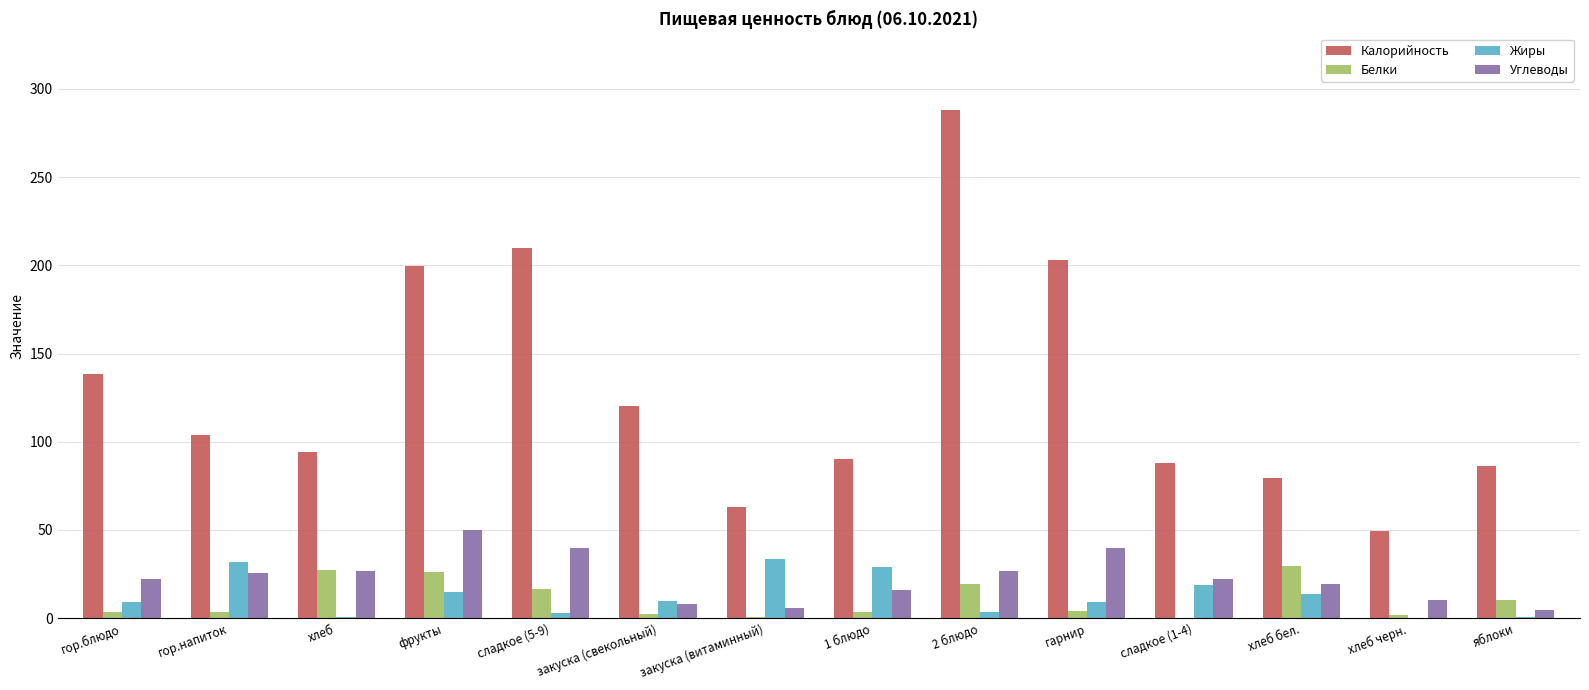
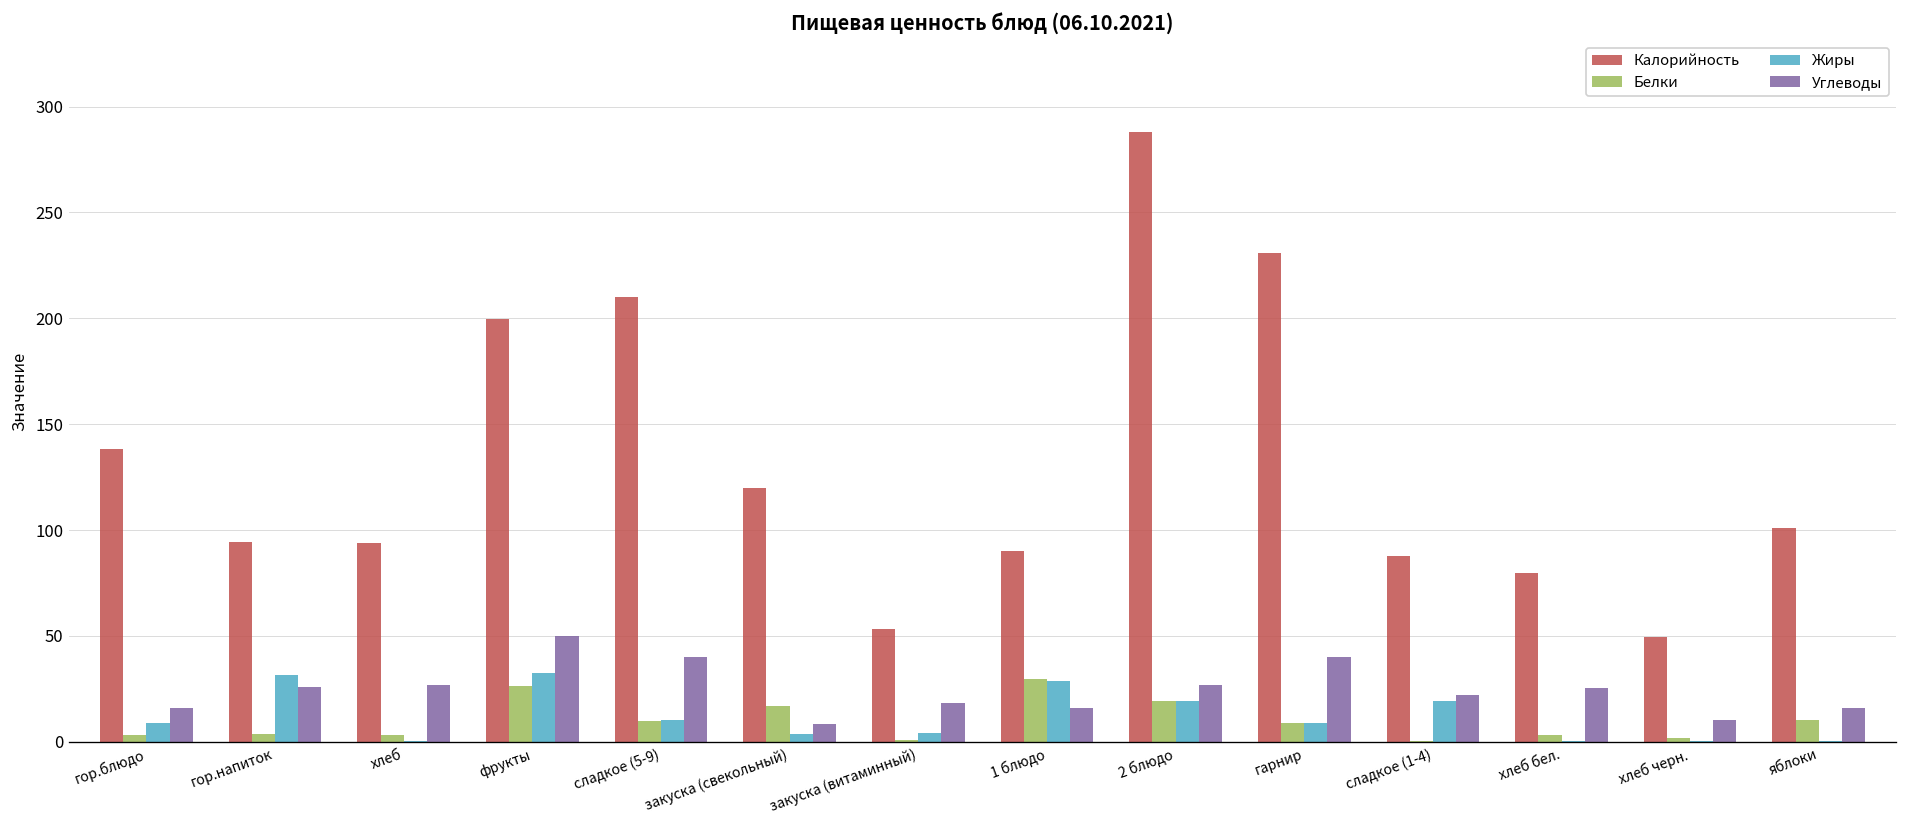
  {
    "Калорийность": {
      "гор.блюдо": 138,
-     "гор.напиток": 104,
+     "гор.напиток": 94,
      "хлеб": 94,
      "фрукты": 200,
      "сладкое (5-9)": 210,
      "закуска (свекольный)": 120,
-     "закуска (витаминный)": 63,
+     "закуска (витаминный)": 53,
      "1 блюдо": 90,
      "2 блюдо": 288,
-     "гарнир": 203,
+     "гарнир": 231,
      "сладкое (1-4)": 88,
      "хлеб бел.": 80,
      "хлеб черн.": 50,
-     "яблоки": 86
+     "яблоки": 101
    },
    "Белки": {
      "гор.блюдо": 3,
      "гор.напиток": 4,
-     "хлеб": 28,
+     "хлеб": 3,
      "фрукты": 26,
-     "сладкое (5-9)": 17,
-     "закуска (свекольный)": 3,
-     "1 блюдо": 3,
+     "сладкое (5-9)": 10,
+     "закуска (свекольный)": 17,
+     "1 блюдо": 29,
      "2 блюдо": 19,
-     "гарнир": 4,
-     "хлеб бел.": 29,
+     "гарнир": 9,
+     "хлеб бел.": 3,
      "хлеб черн.": 2,
      "яблоки": 10
    },
    "Жиры": {
      "гор.блюдо": 9,
      "гор.напиток": 32,
-     "фрукты": 15,
-     "сладкое (5-9)": 3,
-     "закуска (свекольный)": 10,
-     "закуска (витаминный)": 33,
+     "фрукты": 33,
+     "сладкое (5-9)": 10,
+     "закуска (свекольный)": 4,
+     "закуска (витаминный)": 4,
      "1 блюдо": 29,
-     "2 блюдо": 3,
+     "2 блюдо": 20,
      "гарнир": 9,
      "сладкое (1-4)": 19,
-     "хлеб бел.": 14
+     "хлеб бел.": 0
    },
    "Углеводы": {
-     "гор.блюдо": 22,
+     "гор.блюдо": 16,
      "гор.напиток": 26,
      "хлеб": 27,
      "фрукты": 50,
      "сладкое (5-9)": 40,
      "закуска (свекольный)": 8,
-     "закуска (витаминный)": 6,
+     "закуска (витаминный)": 19,
      "1 блюдо": 16,
      "2 блюдо": 27,
      "гарнир": 40,
      "сладкое (1-4)": 22,
-     "хлеб бел.": 19,
+     "хлеб бел.": 25,
      "хлеб черн.": 10,
-     "яблоки": 5
+     "яблоки": 16
    }
  }
